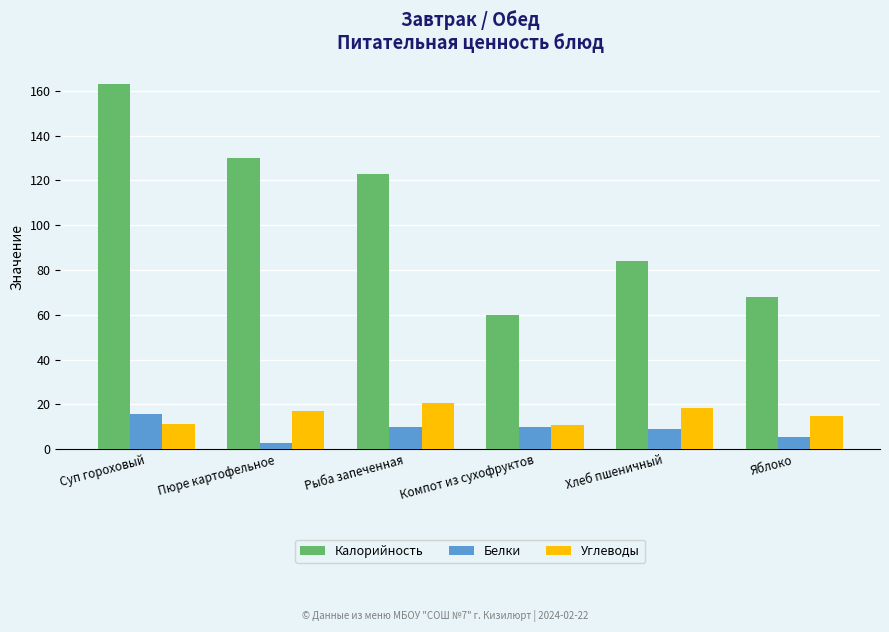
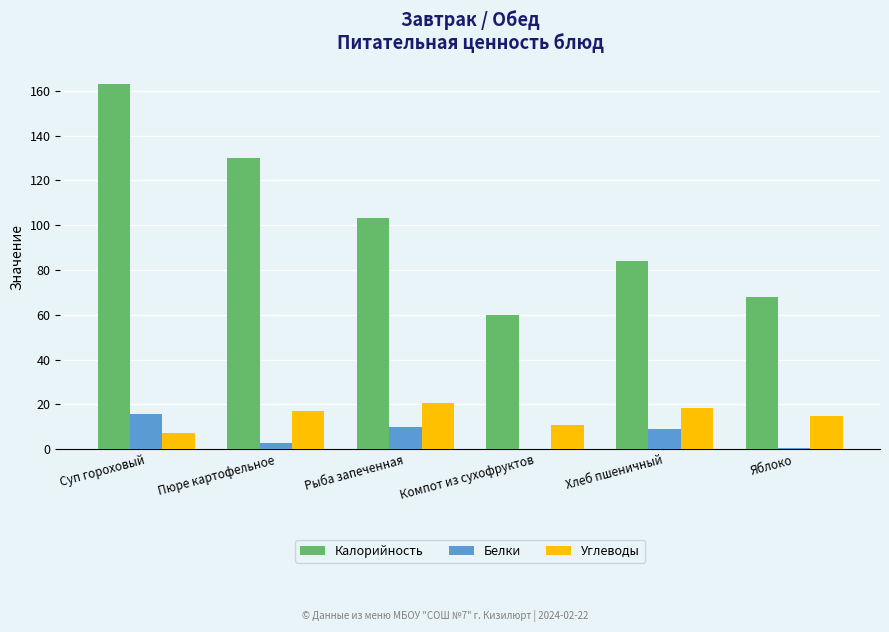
  {
    "Калорийность": {
      "Суп гороховый": 163,
      "Пюре картофельное": 130,
-     "Рыба запеченная": 123,
+     "Рыба запеченная": 103,
      "Компот из сухофруктов": 60,
      "Хлеб пшеничный": 84,
      "Яблоко": 68
    },
    "Белки": {
      "Суп гороховый": 15,
      "Пюре картофельное": 3,
      "Рыба запеченная": 10,
-     "Компот из сухофруктов": 10,
+     "Компот из сухофруктов": 0,
      "Хлеб пшеничный": 9,
-     "Яблоко": 6
+     "Яблоко": 1
    },
    "Углеводы": {
-     "Суп гороховый": 11,
+     "Суп гороховый": 7,
      "Пюре картофельное": 17,
      "Рыба запеченная": 21,
      "Компот из сухофруктов": 11,
      "Хлеб пшеничный": 19,
      "Яблоко": 15
    }
  }
